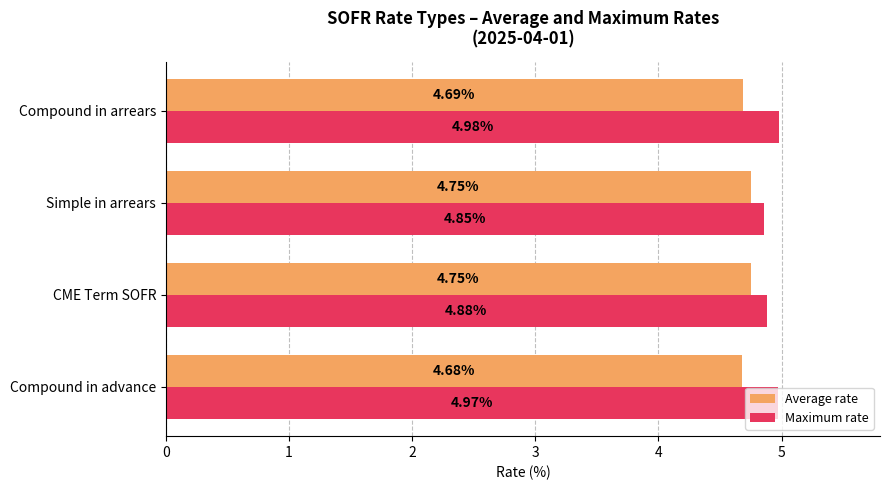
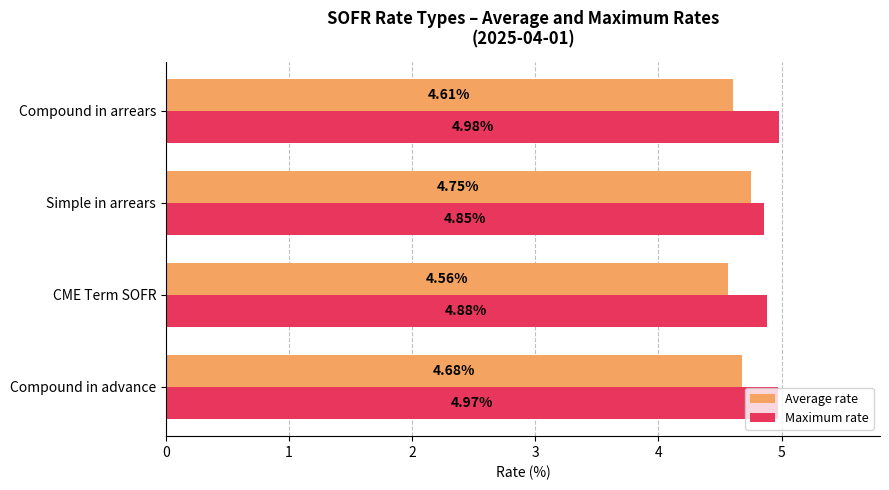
  {
    "Average rate": {
-     "Compound in arrears": "4.69%",
+     "Compound in arrears": "4.61%",
      "Simple in arrears": "4.75%",
-     "CME Term SOFR": "4.75%",
+     "CME Term SOFR": "4.56%",
      "Compound in advance": "4.68%"
    },
    "Maximum rate": {
      "Compound in arrears": "4.98%",
      "Simple in arrears": "4.85%",
      "CME Term SOFR": "4.88%"
    }
  }
